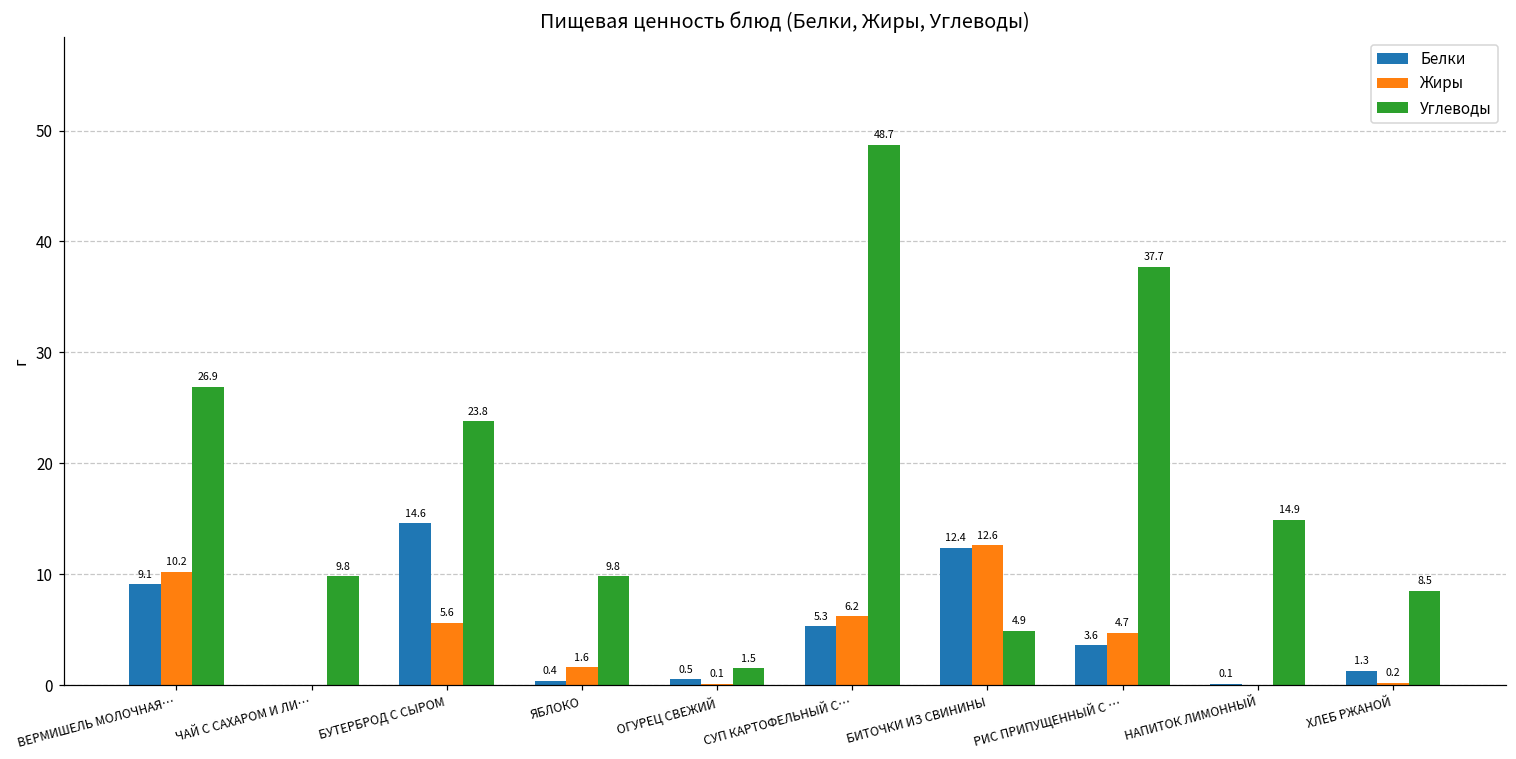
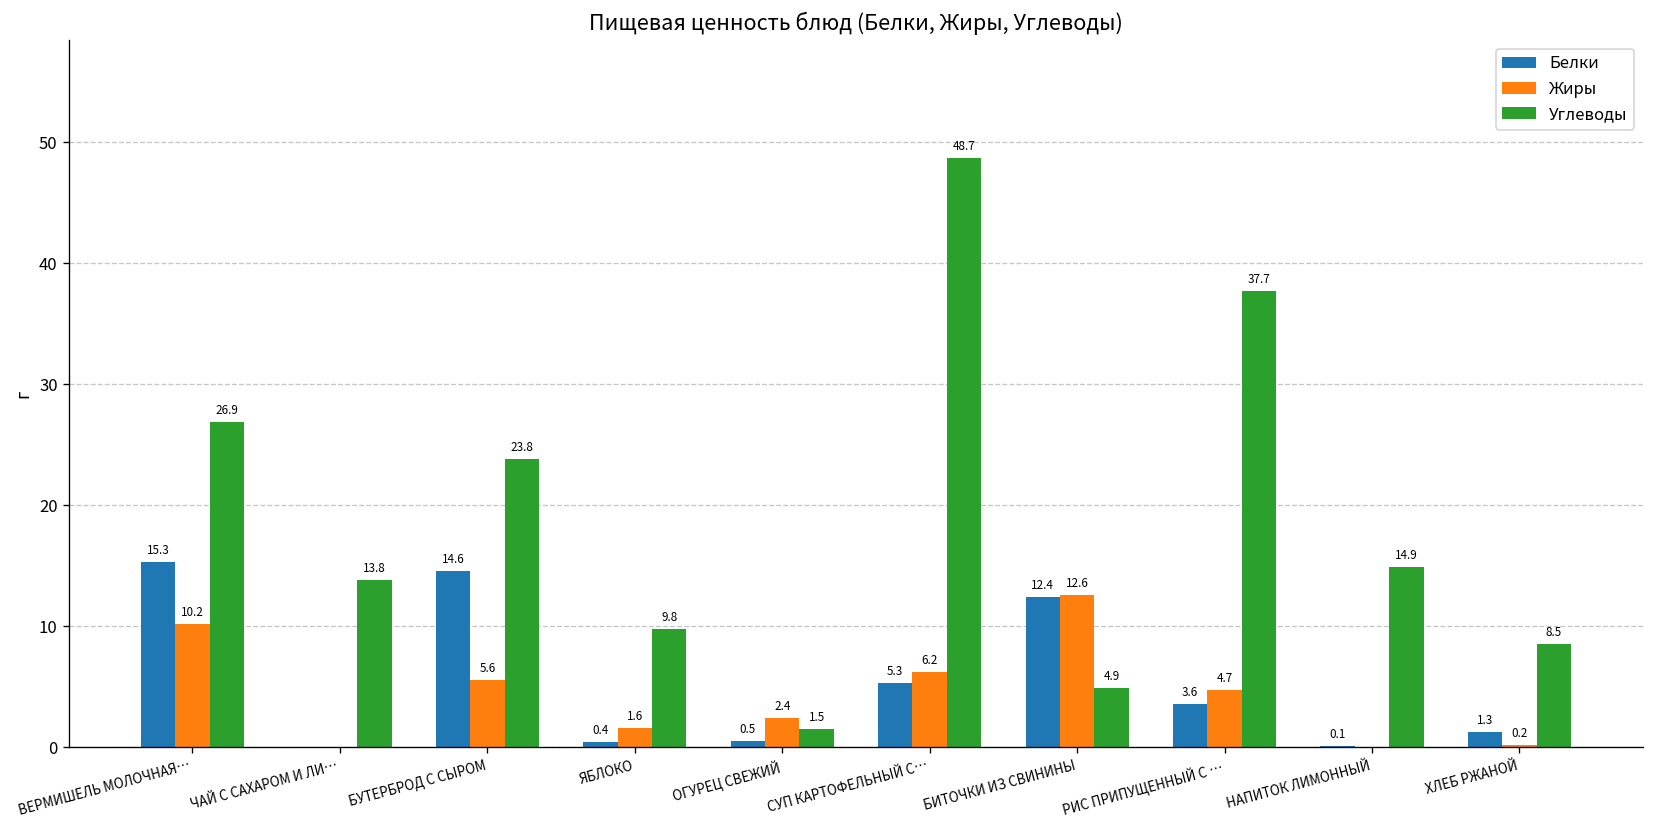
  {
    "Белки": {
-     "ВЕРМИШЕЛЬ МОЛОЧНАЯ…": 9.1,
+     "ВЕРМИШЕЛЬ МОЛОЧНАЯ…": 15.3,
      "БУТЕРБРОД С СЫРОМ": 14.6,
      "ЯБЛОКО": 0.4,
      "ОГУРЕЦ СВЕЖИЙ": 0.5,
      "СУП КАРТОФЕЛЬНЫЙ С…": 5.3,
      "БИТОЧКИ ИЗ СВИНИНЫ": 12.4,
      "РИС ПРИПУЩЕННЫЙ С …": 3.6,
      "НАПИТОК ЛИМОННЫЙ": 0.1,
      "ХЛЕБ РЖАНОЙ": 1.3
    },
    "Жиры": {
      "ВЕРМИШЕЛЬ МОЛОЧНАЯ…": 10.2,
      "БУТЕРБРОД С СЫРОМ": 5.6,
      "ЯБЛОКО": 1.6,
-     "ОГУРЕЦ СВЕЖИЙ": 0.1,
+     "ОГУРЕЦ СВЕЖИЙ": 2.4,
      "СУП КАРТОФЕЛЬНЫЙ С…": 6.2,
      "БИТОЧКИ ИЗ СВИНИНЫ": 12.6,
      "РИС ПРИПУЩЕННЫЙ С …": 4.7,
      "ХЛЕБ РЖАНОЙ": 0.2
    },
    "Углеводы": {
      "ВЕРМИШЕЛЬ МОЛОЧНАЯ…": 26.9,
-     "ЧАЙ С САХАРОМ И ЛИ…": 9.8,
+     "ЧАЙ С САХАРОМ И ЛИ…": 13.8,
      "БУТЕРБРОД С СЫРОМ": 23.8,
      "ЯБЛОКО": 9.8,
      "ОГУРЕЦ СВЕЖИЙ": 1.5,
      "СУП КАРТОФЕЛЬНЫЙ С…": 48.7,
      "БИТОЧКИ ИЗ СВИНИНЫ": 4.9,
      "РИС ПРИПУЩЕННЫЙ С …": 37.7,
      "НАПИТОК ЛИМОННЫЙ": 14.9,
      "ХЛЕБ РЖАНОЙ": 8.5
    }
  }
